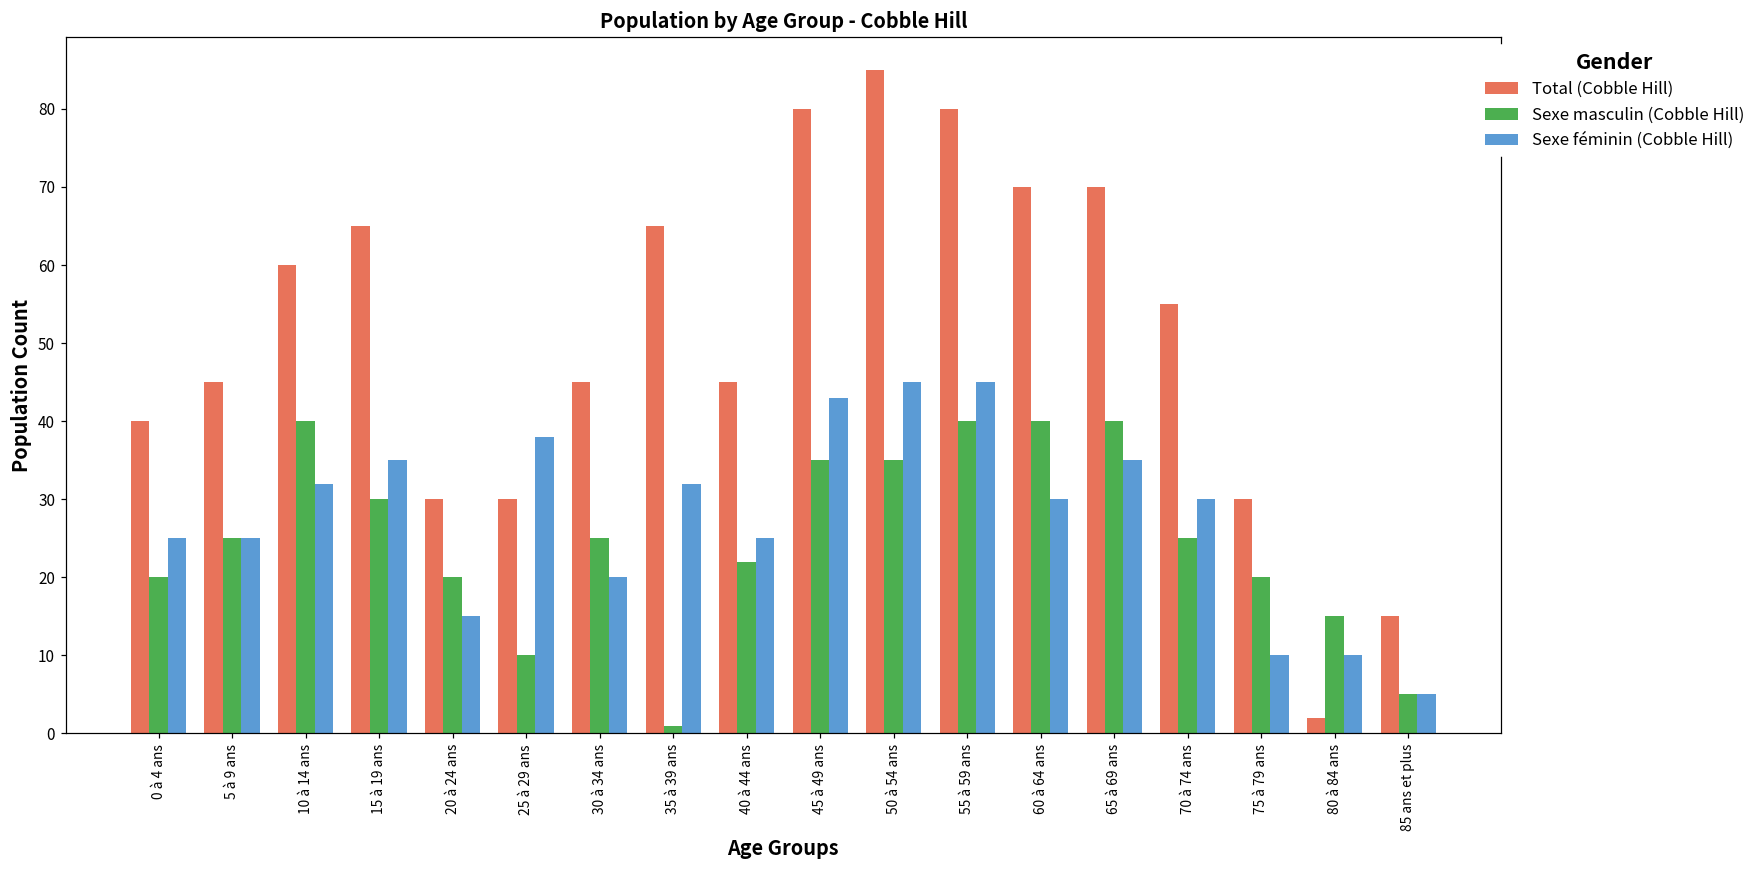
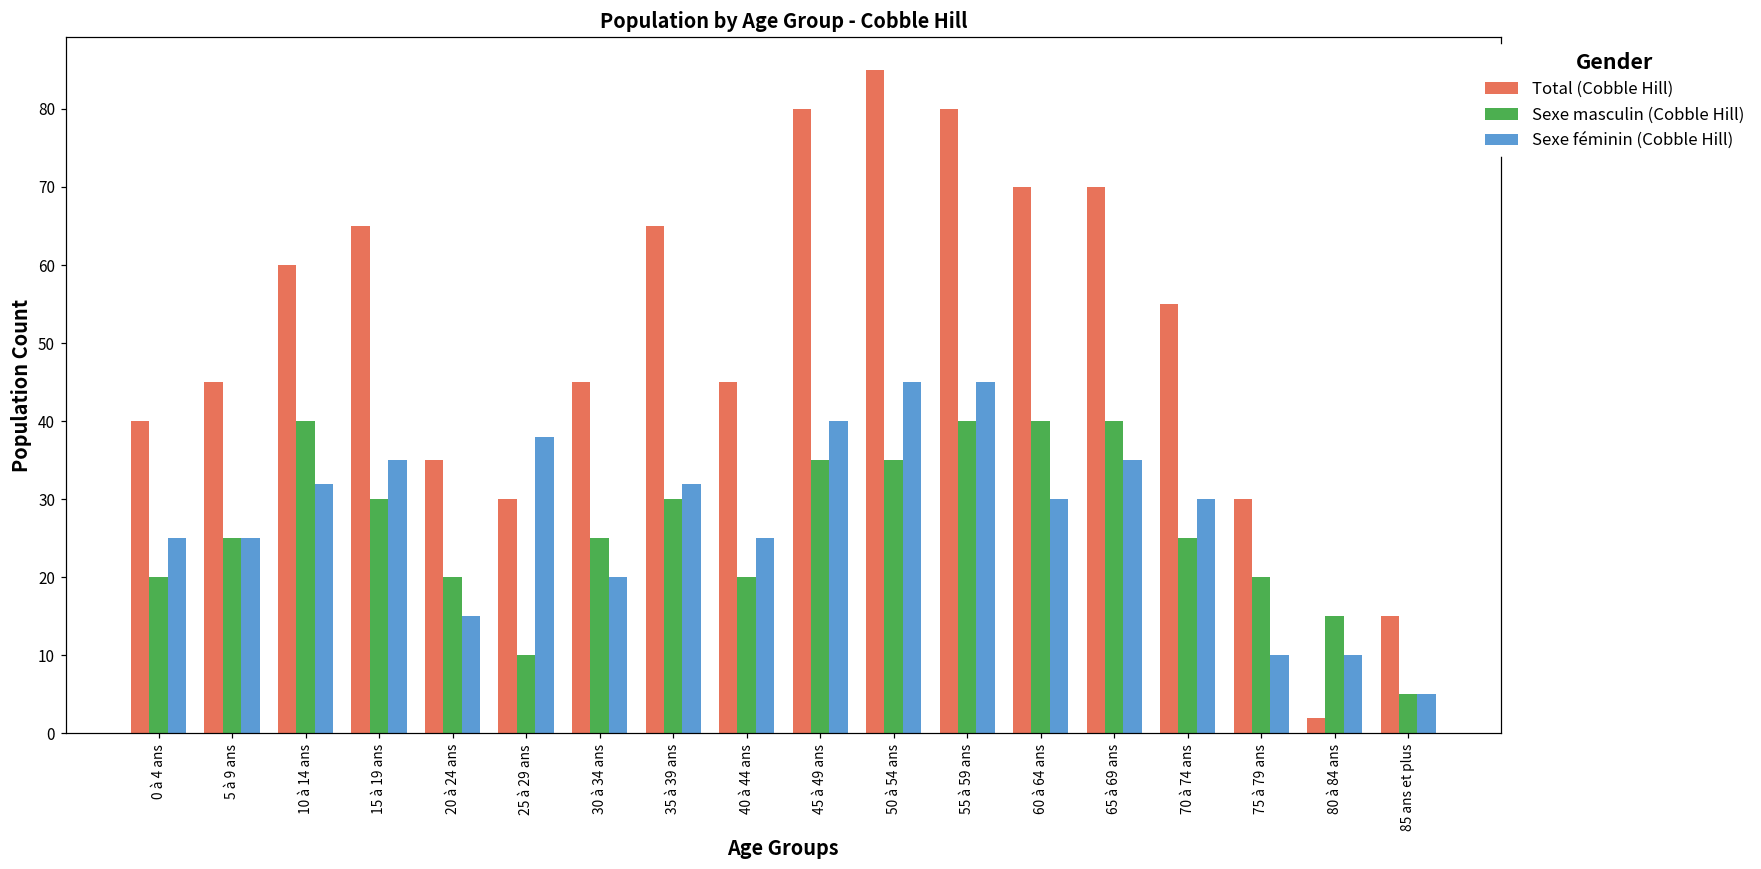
  {
    "Total (Cobble Hill)": {
      "0 à 4 ans": 40,
      "5 à 9 ans": 45,
      "10 à 14 ans": 60,
      "15 à 19 ans": 65,
-     "20 à 24 ans": 30,
+     "20 à 24 ans": 35,
      "25 à 29 ans": 30,
      "30 à 34 ans": 45,
      "35 à 39 ans": 65,
      "40 à 44 ans": 45,
      "45 à 49 ans": 80,
      "50 à 54 ans": 85,
      "55 à 59 ans": 80,
      "60 à 64 ans": 70,
      "65 à 69 ans": 70,
      "70 à 74 ans": 55,
      "75 à 79 ans": 30,
      "80 à 84 ans": 2,
      "85 ans et plus": 15
    },
    "Sexe masculin (Cobble Hill)": {
      "0 à 4 ans": 20,
      "5 à 9 ans": 25,
      "10 à 14 ans": 40,
      "15 à 19 ans": 30,
      "20 à 24 ans": 20,
      "25 à 29 ans": 10,
      "30 à 34 ans": 25,
-     "35 à 39 ans": 1,
-     "40 à 44 ans": 22,
+     "35 à 39 ans": 30,
+     "40 à 44 ans": 20,
      "45 à 49 ans": 35,
      "50 à 54 ans": 35,
      "55 à 59 ans": 40,
      "60 à 64 ans": 40,
      "65 à 69 ans": 40,
      "70 à 74 ans": 25,
      "75 à 79 ans": 20,
      "80 à 84 ans": 15,
      "85 ans et plus": 5
    },
    "Sexe féminin (Cobble Hill)": {
      "0 à 4 ans": 25,
      "5 à 9 ans": 25,
      "10 à 14 ans": 32,
      "15 à 19 ans": 35,
      "20 à 24 ans": 15,
      "25 à 29 ans": 38,
      "30 à 34 ans": 20,
      "35 à 39 ans": 32,
      "40 à 44 ans": 25,
-     "45 à 49 ans": 43,
+     "45 à 49 ans": 40,
      "50 à 54 ans": 45,
      "55 à 59 ans": 45,
      "60 à 64 ans": 30,
      "65 à 69 ans": 35,
      "70 à 74 ans": 30,
      "75 à 79 ans": 10,
      "80 à 84 ans": 10,
      "85 ans et plus": 5
    }
  }
